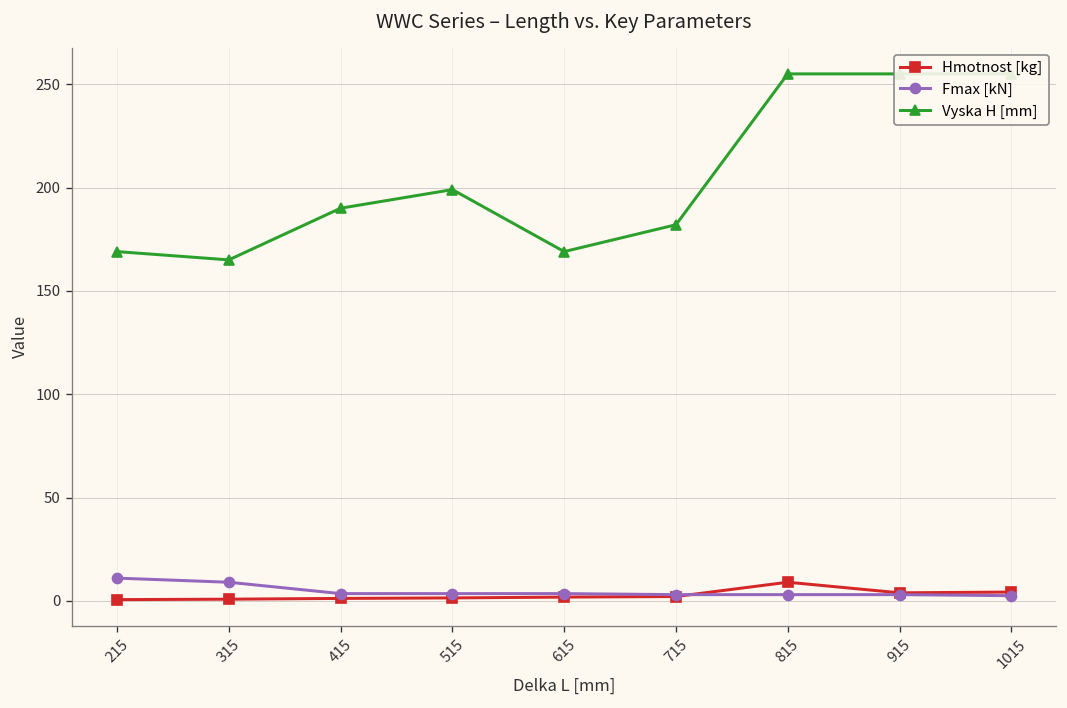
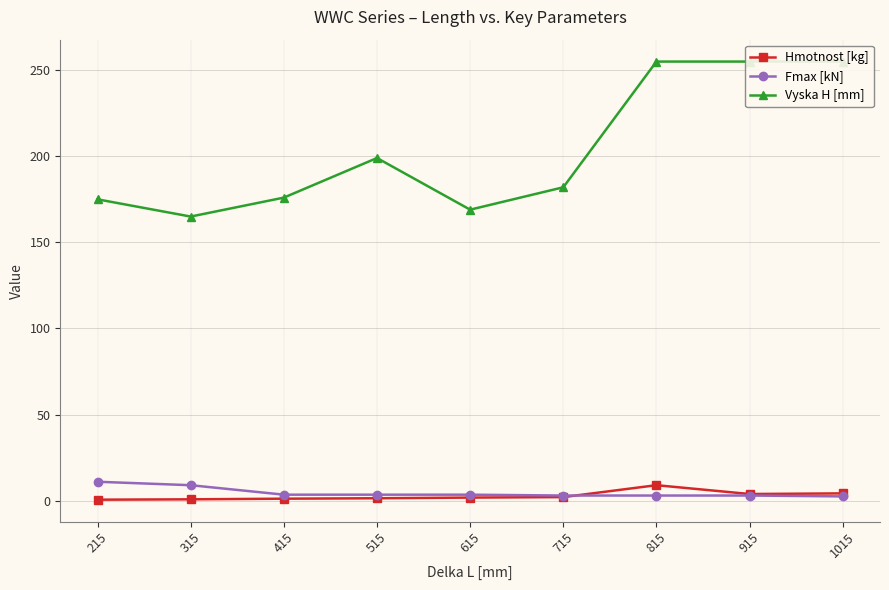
  {
    "Hmotnost [kg]": {
      "215": 1,
      "315": 1,
      "415": 1,
      "515": 1,
      "615": 2,
      "815": 9,
      "1015": 4
    },
    "Fmax [kN]": {
      "215": 11,
      "315": 9,
      "415": 4,
      "515": 4,
      "615": 4,
      "815": 3,
      "1015": 3
    },
    "Vyska H [mm]": {
-     "215": 169,
+     "215": 175,
      "315": 165,
-     "415": 190,
+     "415": 176,
      "515": 199,
      "615": 169,
      "715": 182,
      "815": 255
    }
  }
